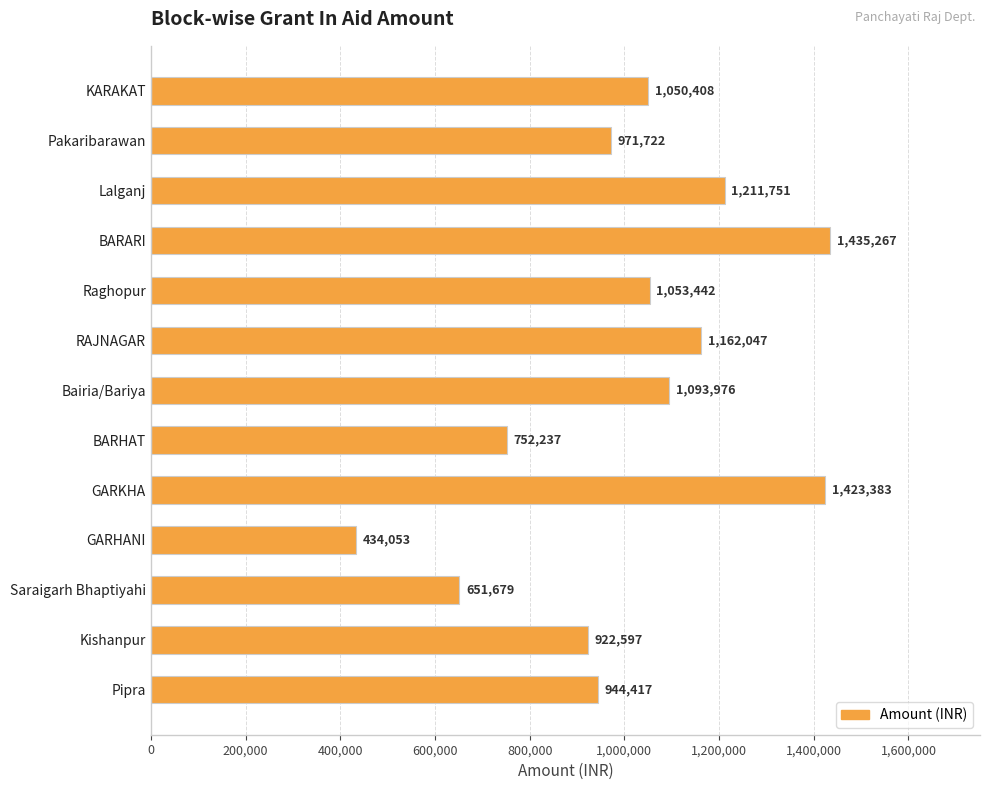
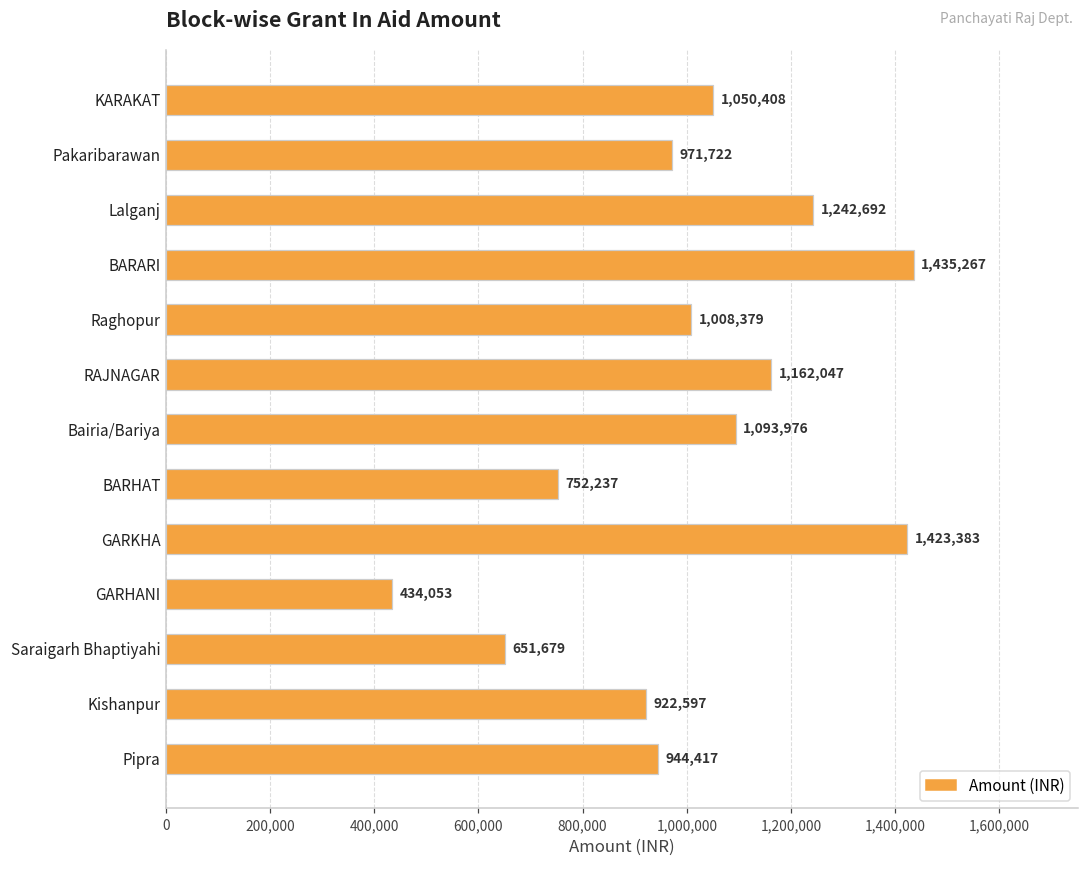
  {
    "KARAKAT": "1,050,408",
    "Pakaribarawan": "971,722",
-   "Lalganj": "1,211,751",
+   "Lalganj": "1,242,692",
    "BARARI": "1,435,267",
-   "Raghopur": "1,053,442",
+   "Raghopur": "1,008,379",
    "RAJNAGAR": "1,162,047",
    "Bairia/Bariya": "1,093,976",
    "BARHAT": "752,237",
    "GARKHA": "1,423,383",
    "GARHANI": "434,053",
    "Saraigarh Bhaptiyahi": "651,679",
    "Kishanpur": "922,597",
    "Pipra": "944,417"
  }
